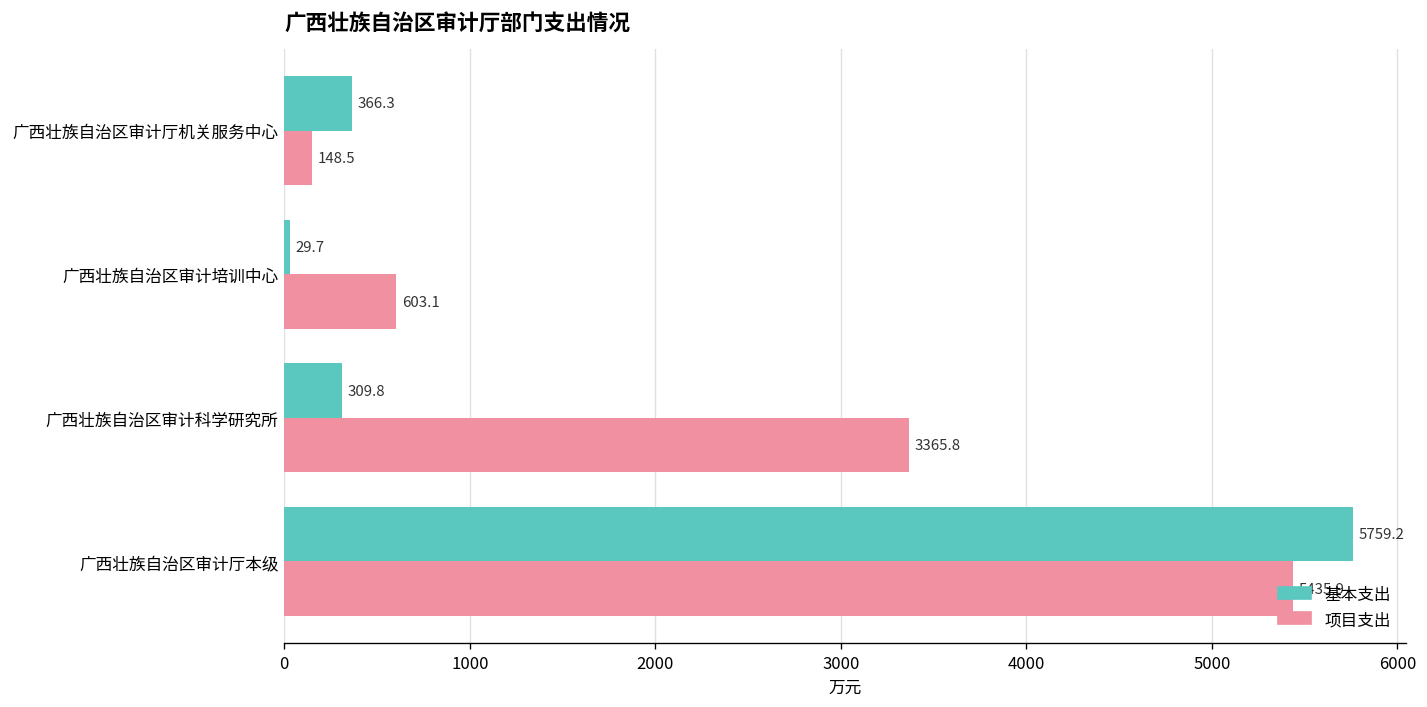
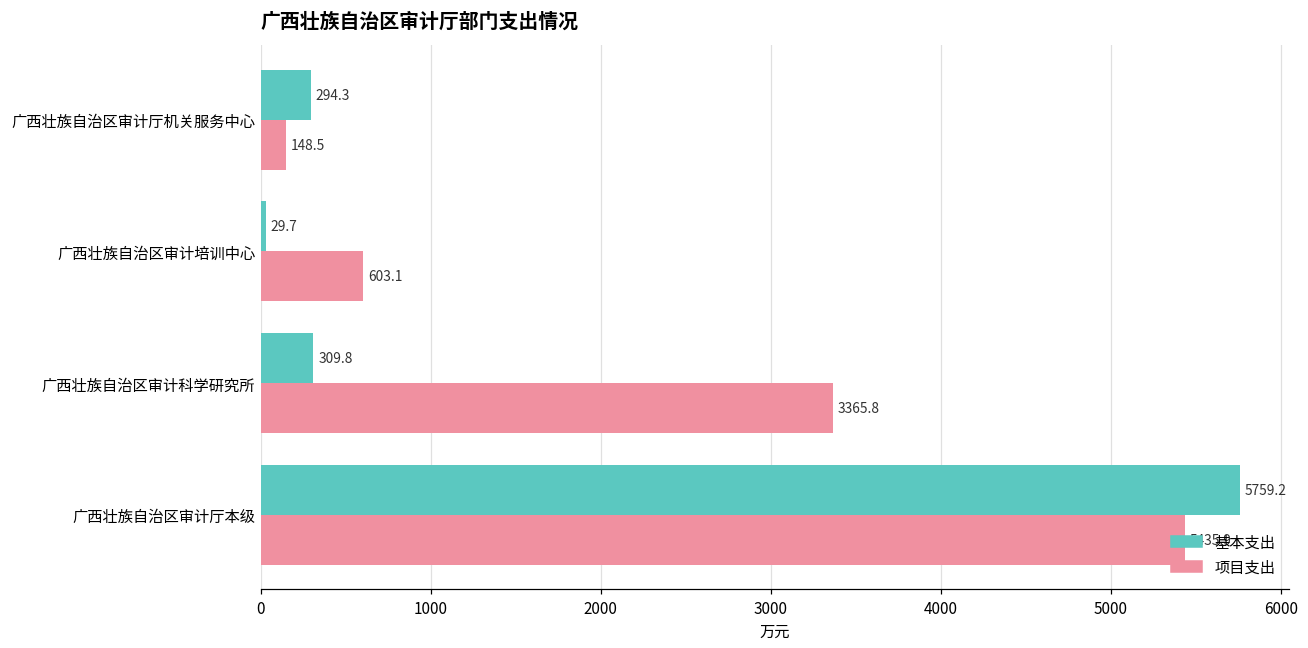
  {
    "基本支出": {
-     "广西壮族自治区审计厅机关服务中心": 366.3,
+     "广西壮族自治区审计厅机关服务中心": 294.3,
      "广西壮族自治区审计培训中心": 29.7,
      "广西壮族自治区审计科学研究所": 309.8,
      "广西壮族自治区审计厅本级": 5759.2
    },
    "项目支出": {
      "广西壮族自治区审计厅机关服务中心": 148.5,
      "广西壮族自治区审计培训中心": 603.1,
      "广西壮族自治区审计科学研究所": 3365.8,
      "广西壮族自治区审计厅本级": 5435.9
    }
  }
